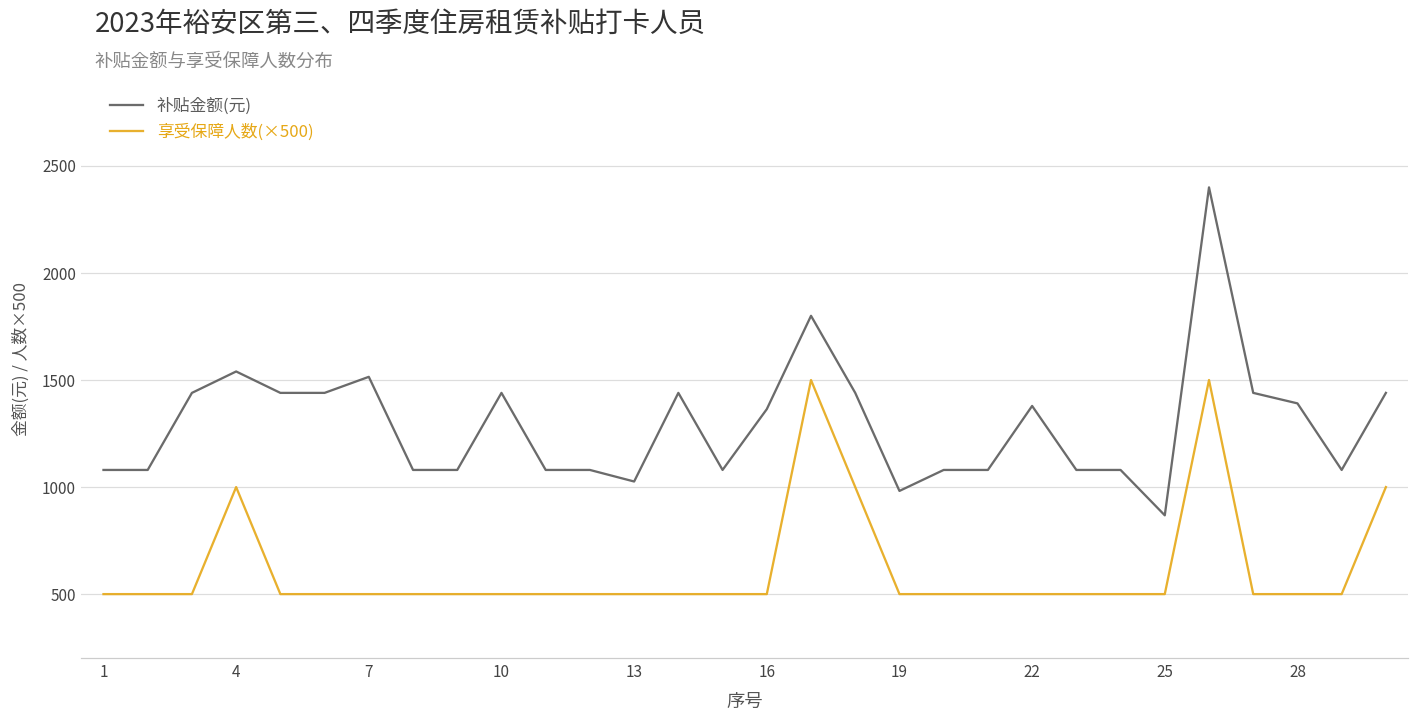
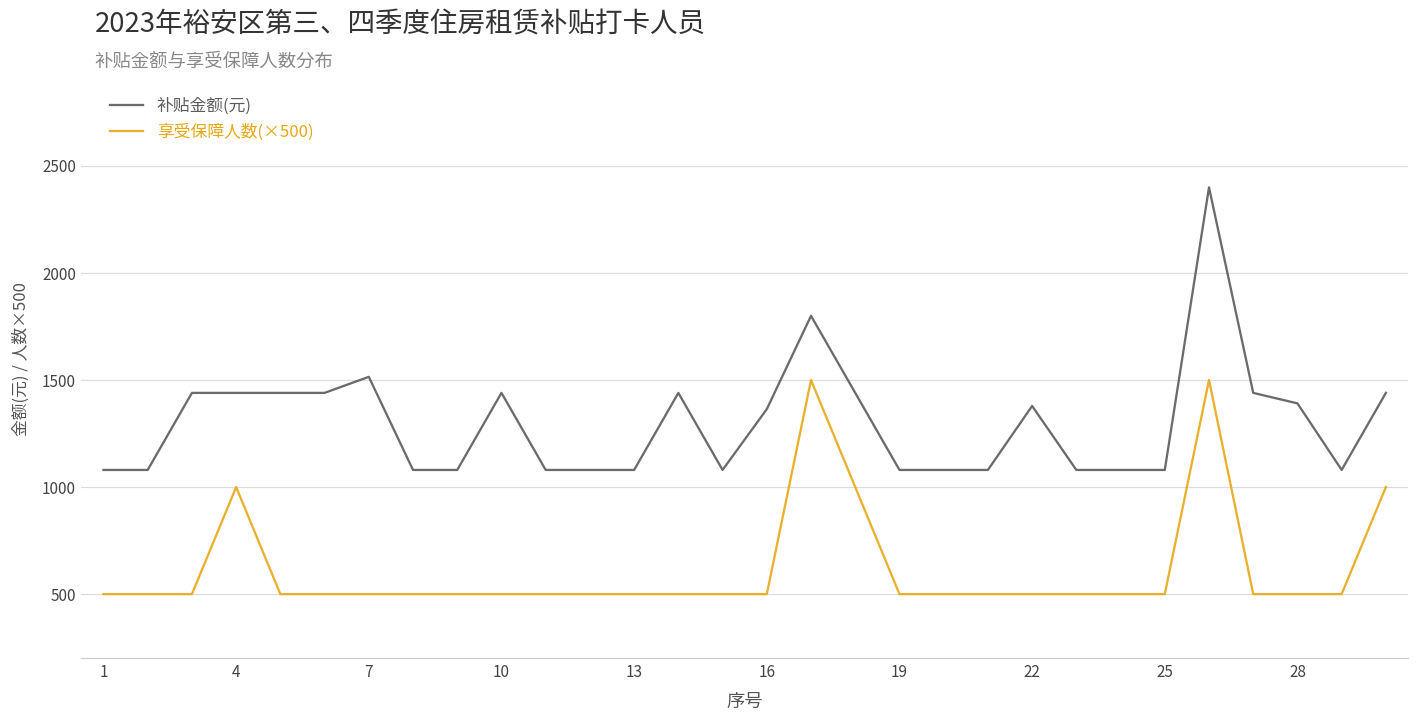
  {
    "补贴金额(元)": {
      "1": 1080,
-     "4": 1540,
+     "4": 1440,
      "7": 1520,
      "10": 1440,
-     "13": 1030,
+     "13": 1080,
      "16": 1360,
-     "19": 980,
+     "19": 1080,
      "22": 1380,
-     "25": 870,
+     "25": 1080,
      "28": 1390
    },
    "享受保障人数(×500)": {
      "1": 500,
      "4": 1000,
      "7": 500,
      "10": 500,
      "13": 500,
      "16": 500,
      "19": 500,
      "22": 500,
      "25": 500,
      "28": 500
    }
  }
